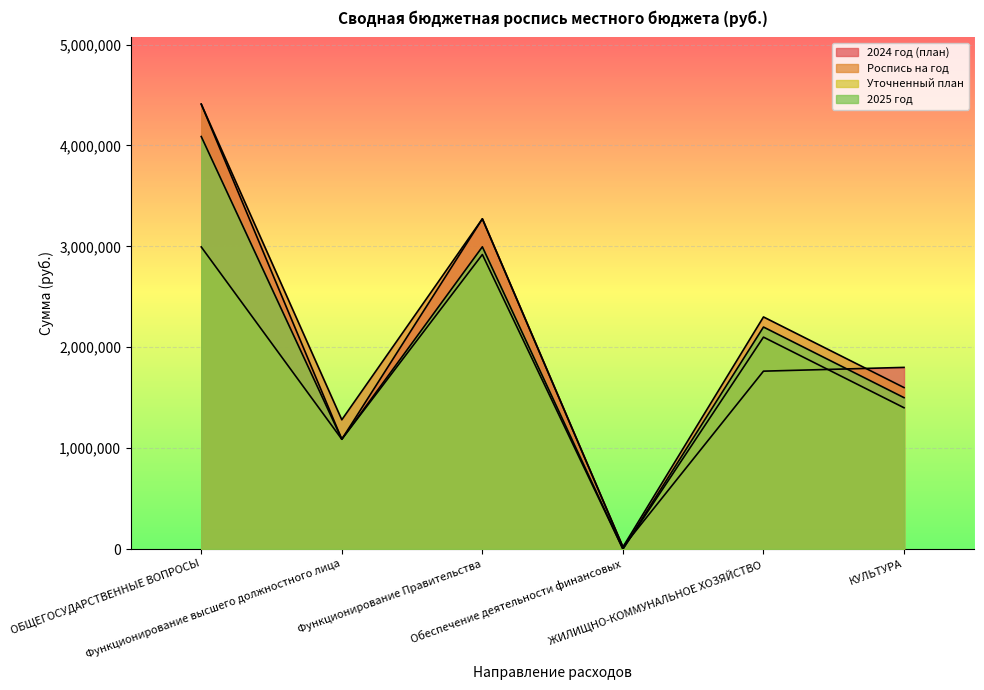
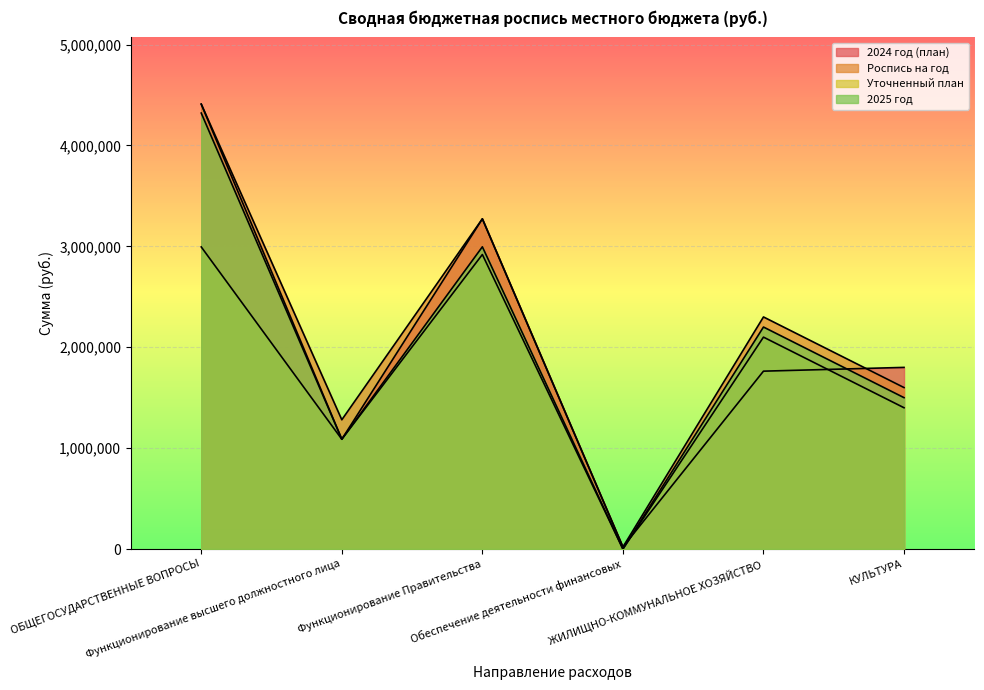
  {
    "2024 год (план)": {
      "ЖИЛИЩНО-КОММУНАЛЬНОЕ ХОЗЯЙСТВО": "1,760,000",
      "КУЛЬТУРА": "1,800,000"
    },
    "Роспись на год": {
      "Функционирование высшего должностного лица": "1,280,000",
      "ЖИЛИЩНО-КОММУНАЛЬНОЕ ХОЗЯЙСТВО": "2,300,000",
      "КУЛЬТУРА": "1,600,000"
    },
    "Уточненный план": {
      "ОБЩЕГОСУДАРСТВЕННЫЕ ВОПРОСЫ": "2,990,000",
      "Функционирование Правительства": "2,920,000",
      "ЖИЛИЩНО-КОММУНАЛЬНОЕ ХОЗЯЙСТВО": "2,100,000",
      "КУЛЬТУРА": "1,400,000"
    },
    "2025 год": {
-     "ОБЩЕГОСУДАРСТВЕННЫЕ ВОПРОСЫ": "4,090,000",
+     "ОБЩЕГОСУДАРСТВЕННЫЕ ВОПРОСЫ": "4,320,000",
      "Функционирование Правительства": "3,000,000",
      "ЖИЛИЩНО-КОММУНАЛЬНОЕ ХОЗЯЙСТВО": "2,200,000",
      "КУЛЬТУРА": "1,500,000"
    }
  }
